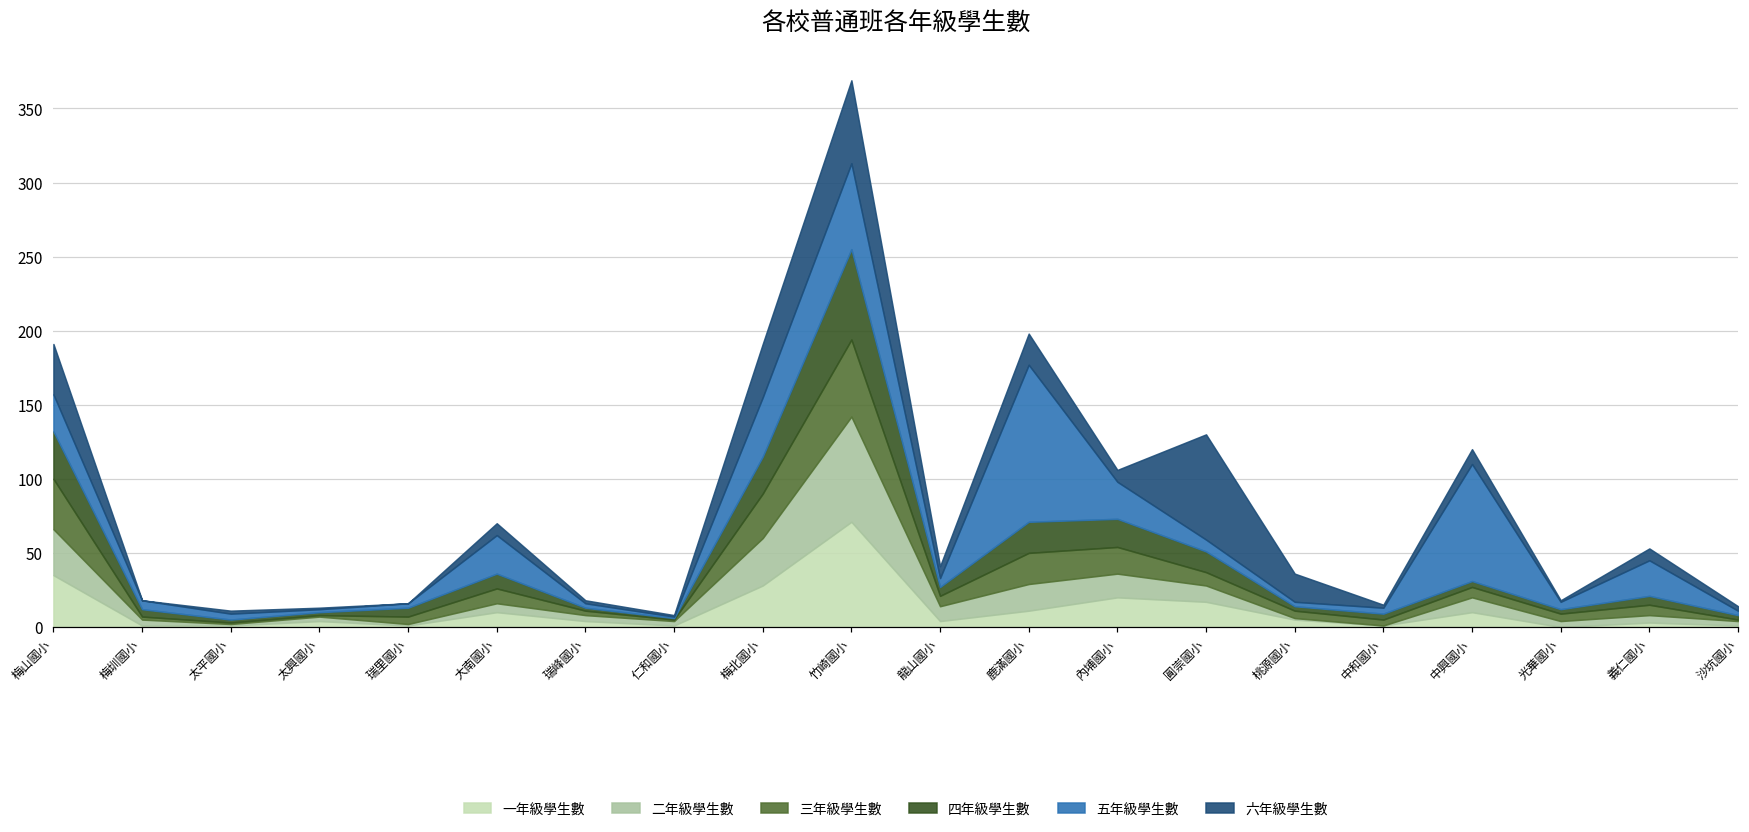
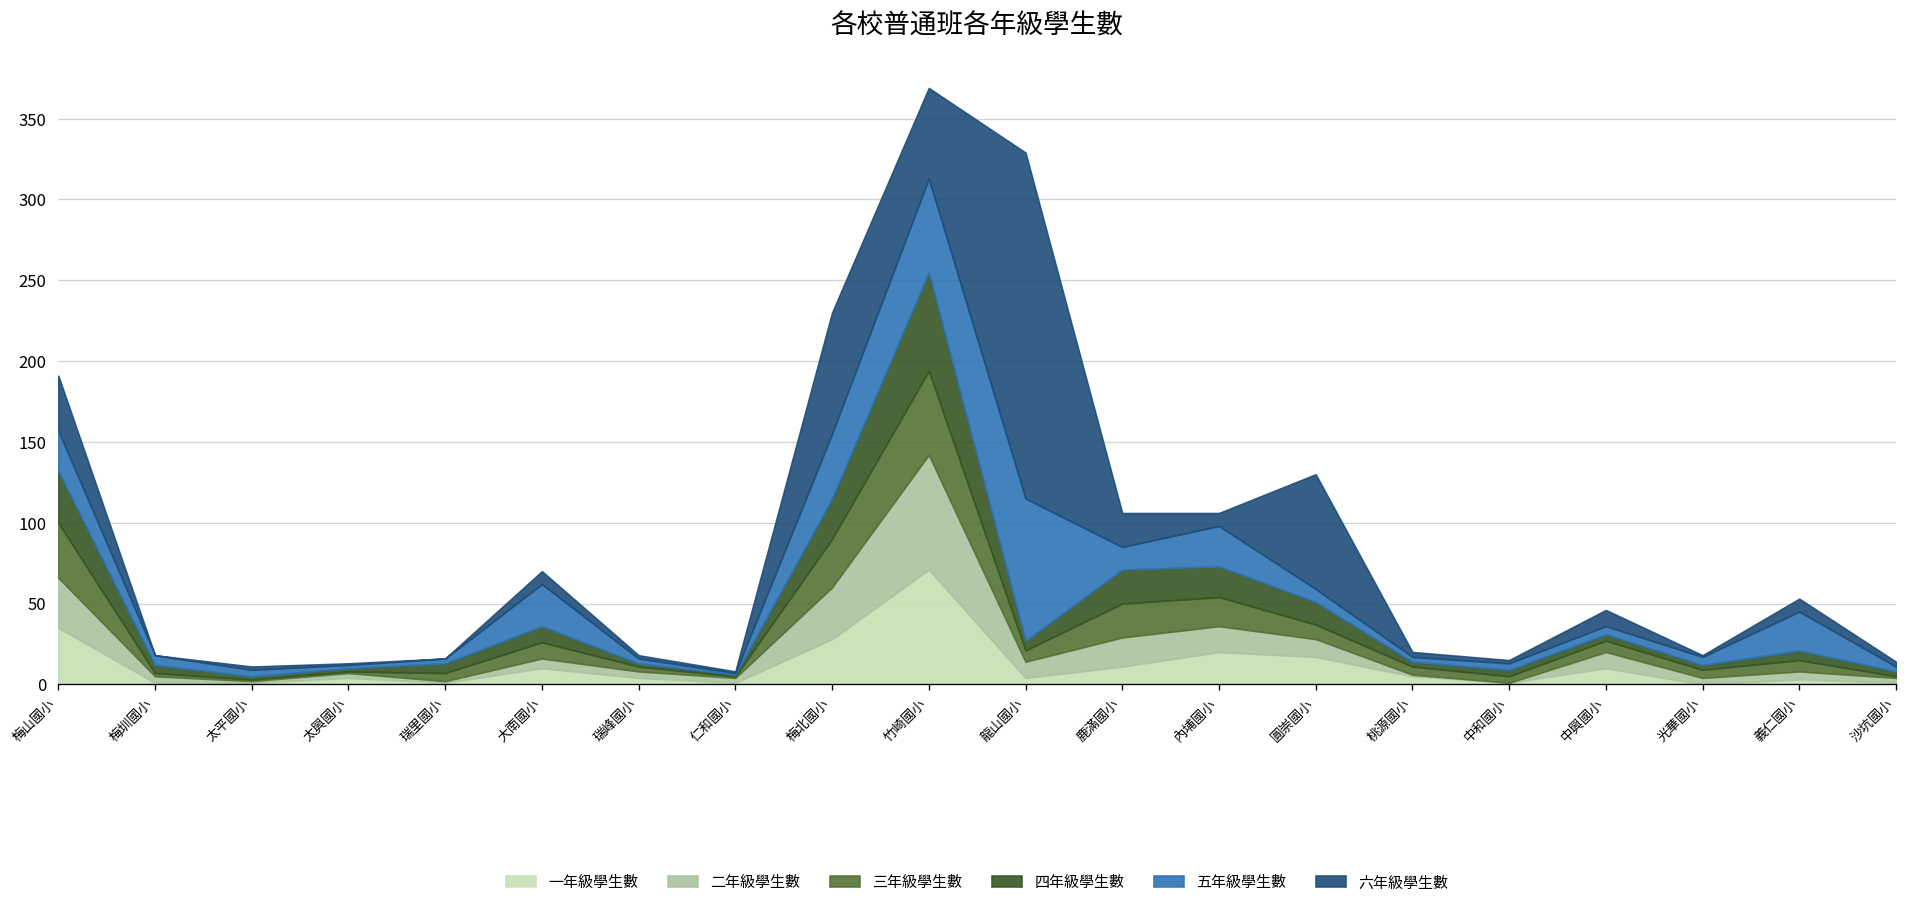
  {
    "五年級學生數": {
      "梅山國小": 25,
      "太平國小": 4,
      "大南國小": 26,
      "瑞峰國小": 3,
      "梅北國小": 40,
      "竹崎國小": 58,
-     "龍山國小": 6,
-     "鹿滿國小": 106,
+     "龍山國小": 88,
+     "鹿滿國小": 14,
      "內埔國小": 25,
      "圓崇國小": 8,
      "桃源國小": 3,
      "中和國小": 4,
-     "中興國小": 79,
+     "中興國小": 5,
      "義仁國小": 24,
      "沙坑國小": 3
    },
    "六年級學生數": {
      "梅山國小": 34,
      "太平國小": 2,
      "大南國小": 8,
      "瑞峰國小": 2,
-     "梅北國小": 36,
+     "梅北國小": 75,
      "竹崎國小": 56,
-     "龍山國小": 8,
+     "龍山國小": 214,
      "鹿滿國小": 21,
      "內埔國小": 8,
      "圓崇國小": 71,
-     "桃源國小": 19,
+     "桃源國小": 3,
      "中和國小": 2,
      "中興國小": 10,
      "義仁國小": 8,
      "沙坑國小": 3
    }
  }
